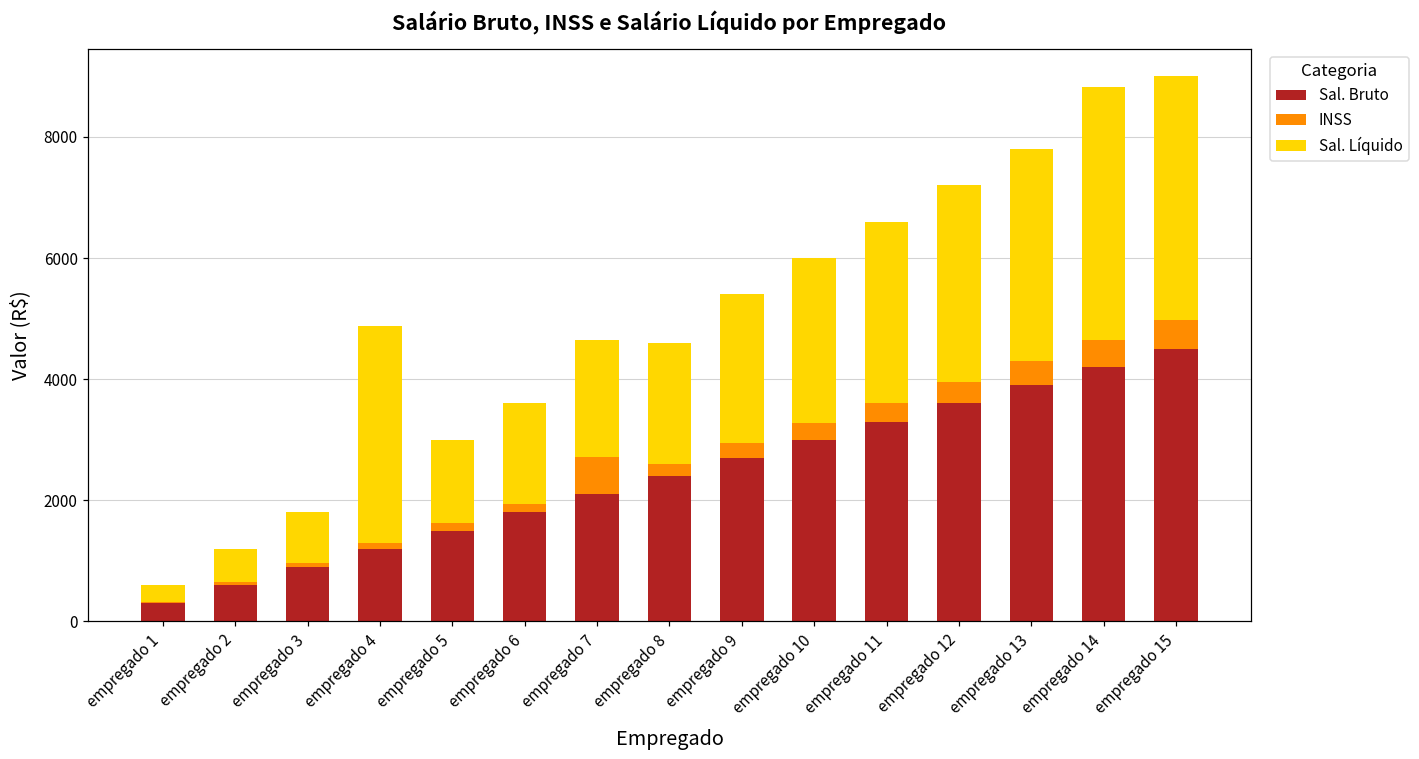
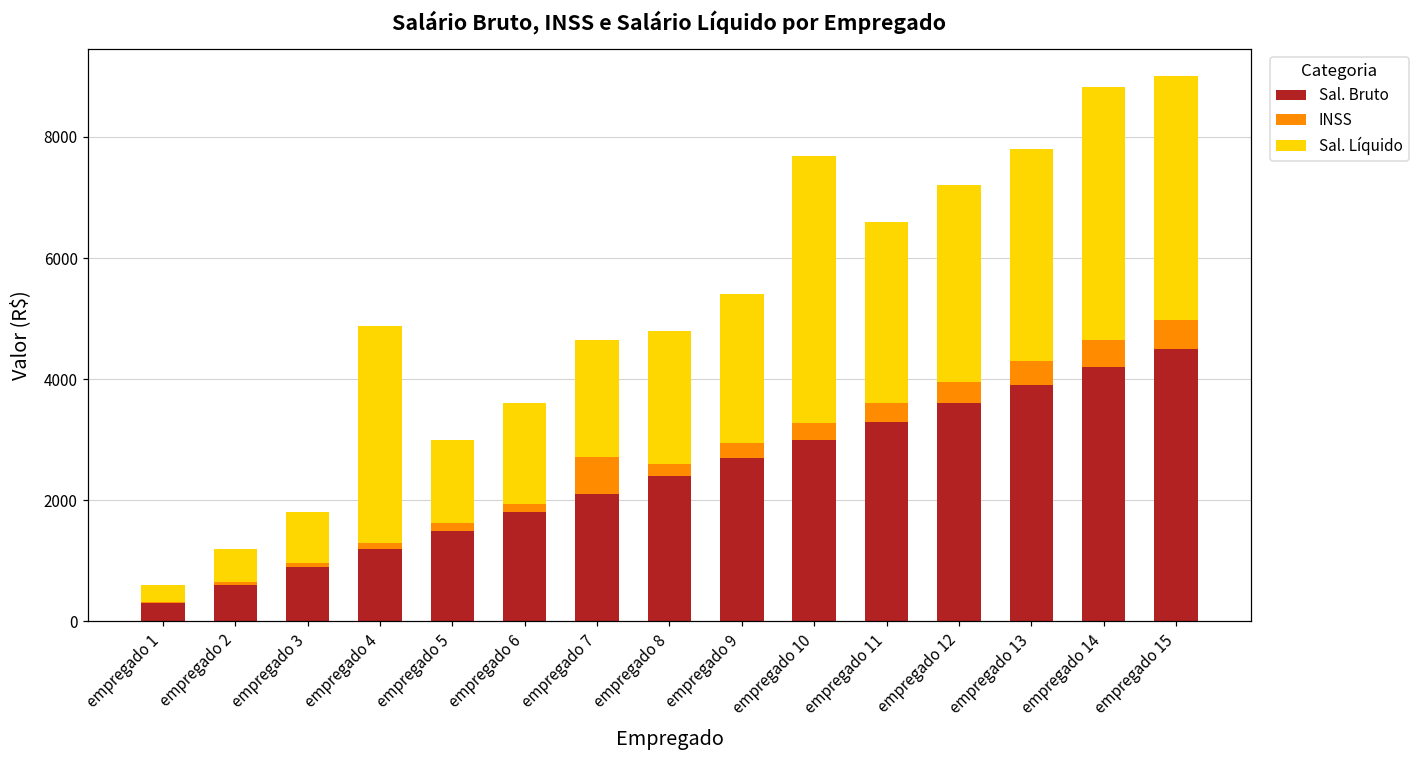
  {
    "Sal. Bruto": {
      "empregado 1": 300,
      "empregado 2": 600,
      "empregado 3": 900,
      "empregado 4": 1200,
      "empregado 5": 1500,
      "empregado 6": 1800,
      "empregado 7": 2100,
      "empregado 8": 2400,
      "empregado 9": 2700,
      "empregado 10": 3000,
      "empregado 11": 3300,
      "empregado 12": 3600,
      "empregado 13": 3900,
      "empregado 14": 4200,
      "empregado 15": 4500
    },
    "INSS": {
      "empregado 3": 100,
      "empregado 4": 100,
      "empregado 5": 100,
      "empregado 6": 100,
      "empregado 7": 600,
      "empregado 8": 200,
      "empregado 9": 200,
      "empregado 10": 300,
      "empregado 11": 300,
      "empregado 12": 400,
      "empregado 13": 400,
      "empregado 14": 400,
      "empregado 15": 500
    },
    "Sal. Líquido": {
      "empregado 1": 300,
      "empregado 2": 600,
      "empregado 3": 800,
      "empregado 4": 3600,
      "empregado 5": 1400,
      "empregado 6": 1700,
      "empregado 7": 1900,
-     "empregado 8": 2000,
+     "empregado 8": 2200,
      "empregado 9": 2500,
-     "empregado 10": 2700,
+     "empregado 10": 4400,
      "empregado 11": 3000,
      "empregado 12": 3200,
      "empregado 13": 3500,
      "empregado 14": 4200,
      "empregado 15": 4000
    }
  }
